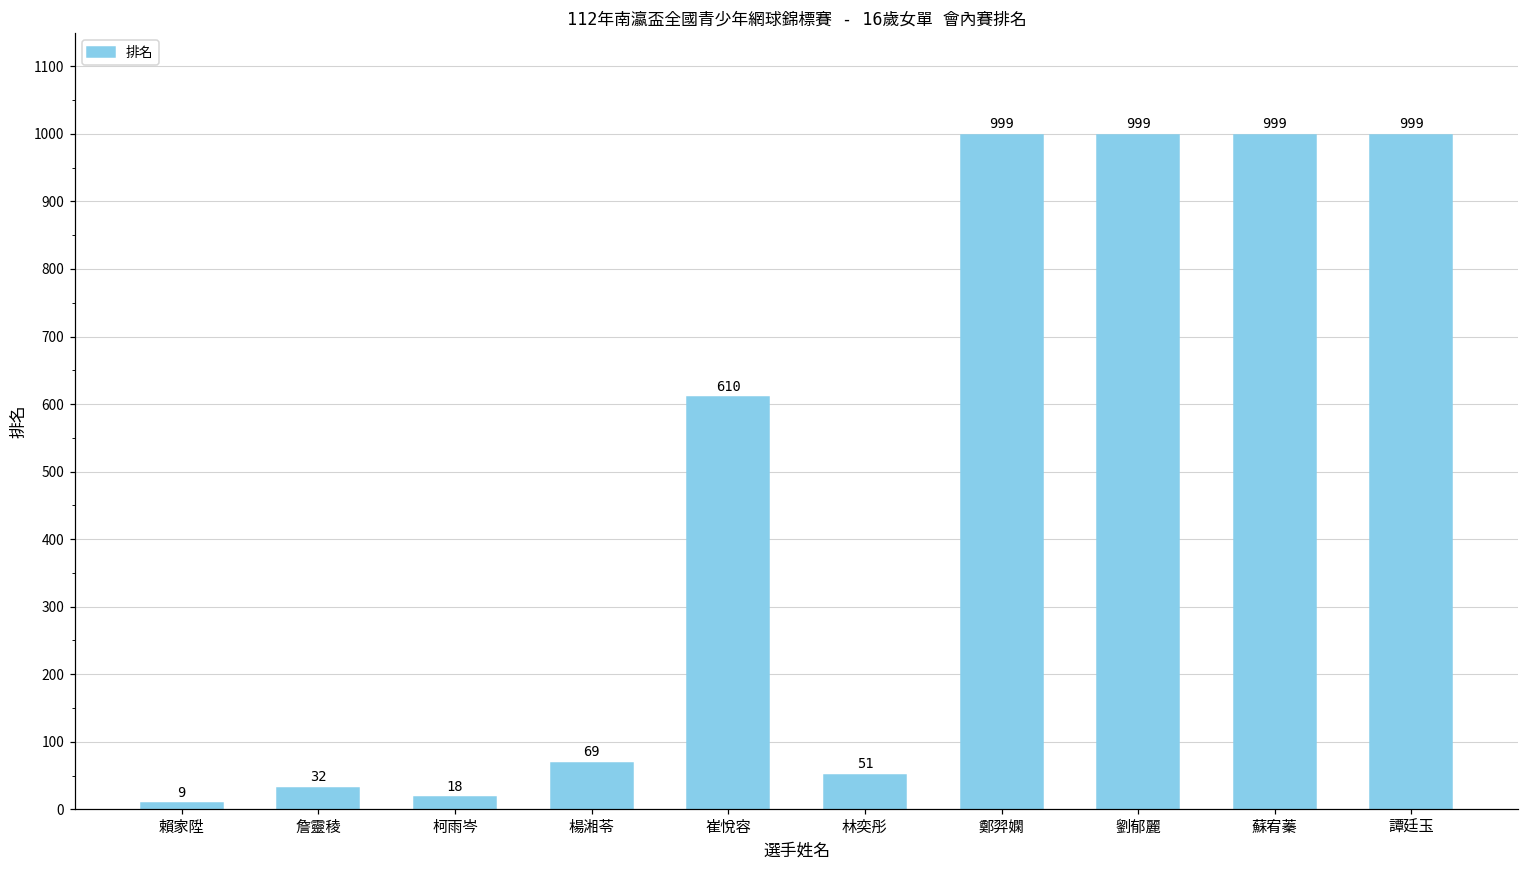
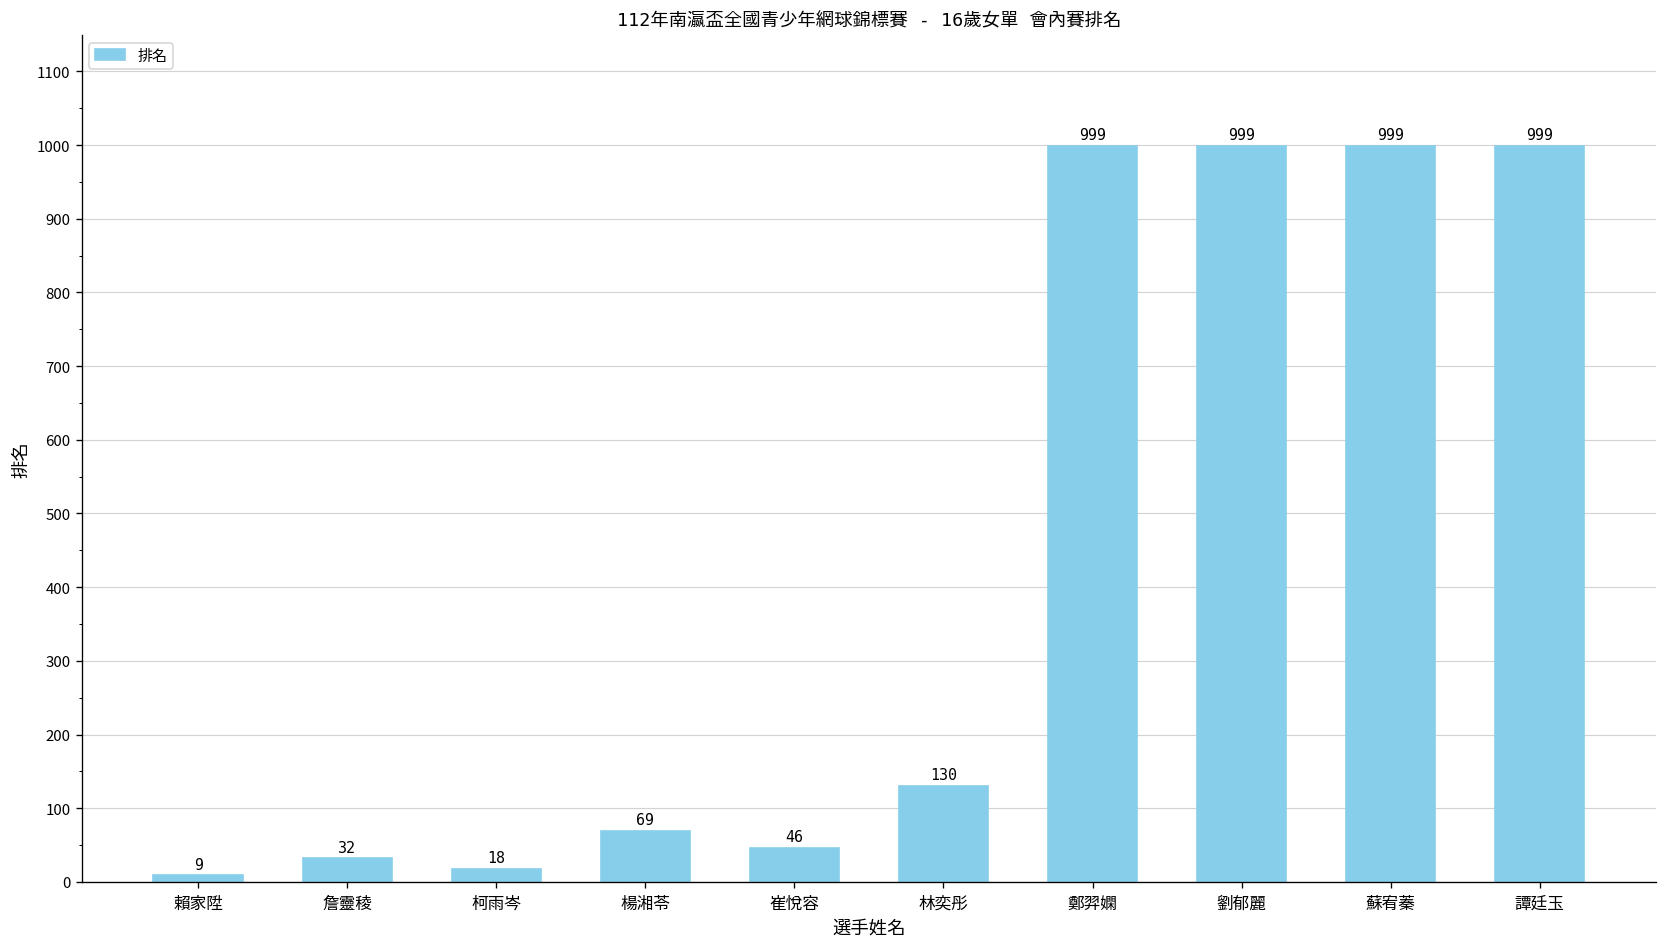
  {
    "賴家陞": 9,
    "詹靈稜": 32,
    "柯雨岑": 18,
    "楊湘苓": 69,
-   "崔悅容": 610,
-   "林奕彤": 51,
+   "崔悅容": 46,
+   "林奕彤": 130,
    "鄭羿嫻": 999,
    "劉郁麗": 999,
    "蘇宥蓁": 999,
    "譚廷玉": 999
  }
